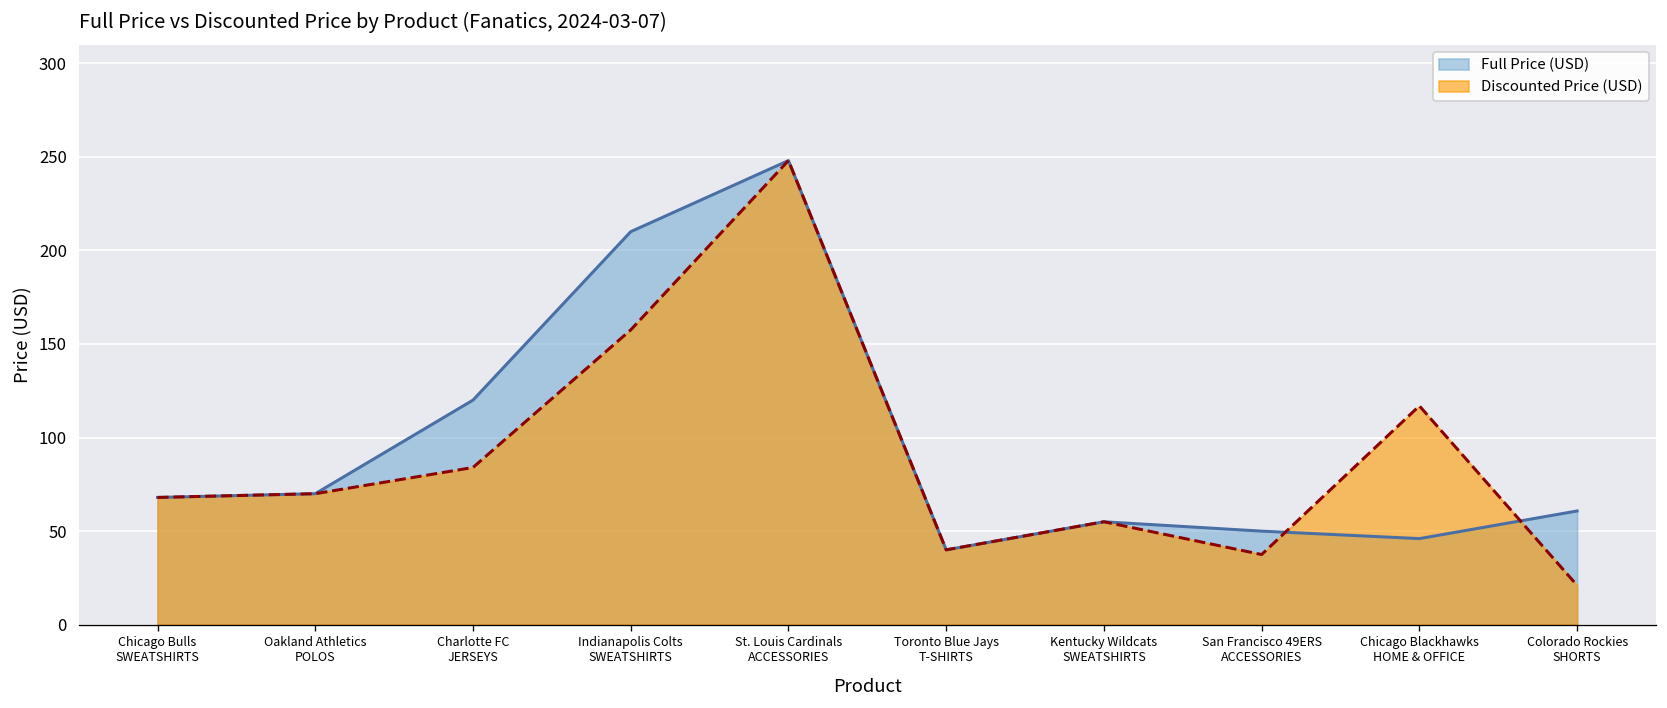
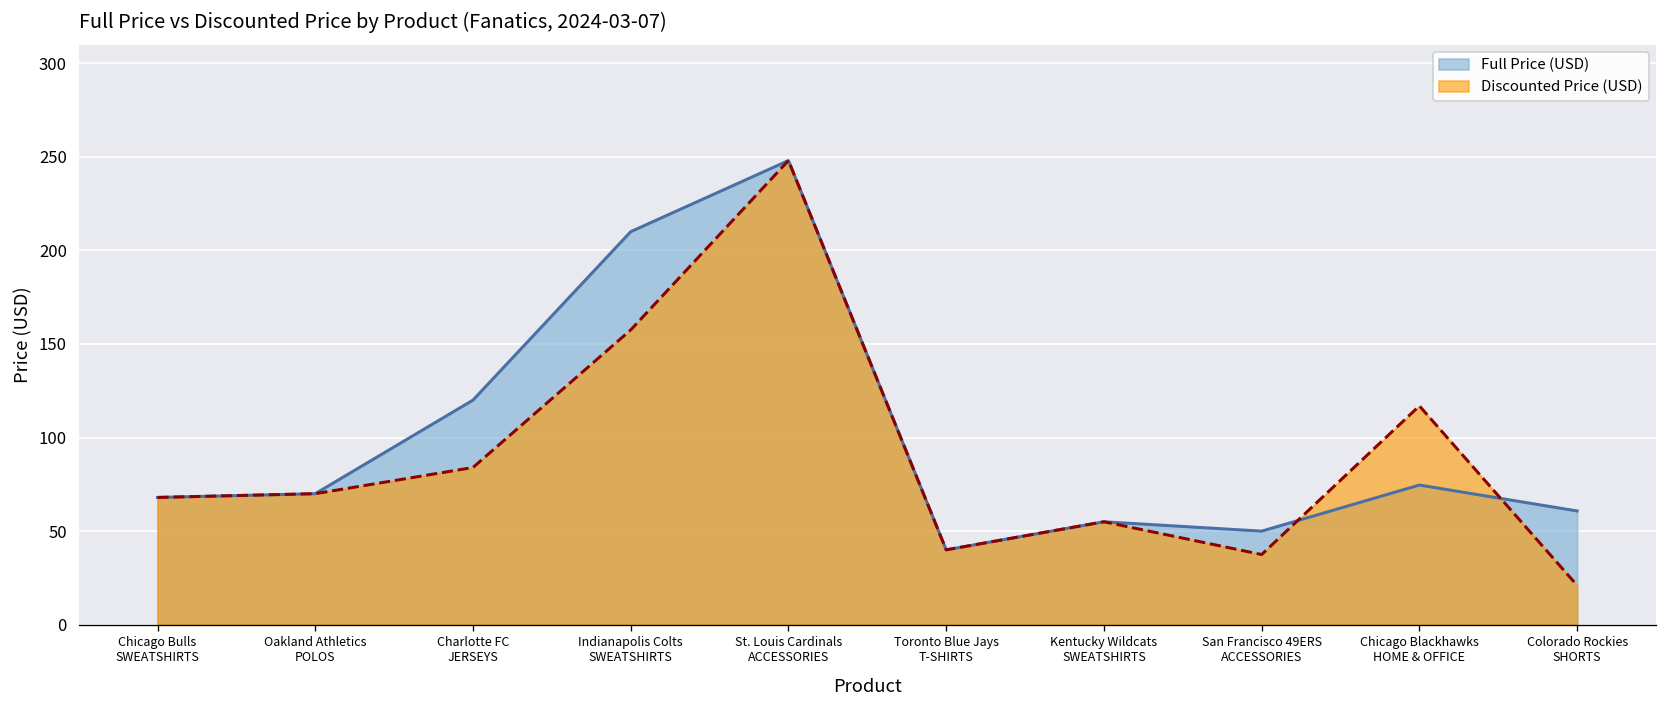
  {
    "Full Price (USD)": {
      "Charlotte FC JERSEYS": 120,
      "Indianapolis Colts SWEATSHIRTS": 210,
      "San Francisco 49ERS ACCESSORIES": 50,
-     "Chicago Blackhawks HOME & OFFICE": 46,
+     "Chicago Blackhawks HOME & OFFICE": 75,
      "Colorado Rockies SHORTS": 61
    },
    "Discounted Price (USD)": {
      "Charlotte FC JERSEYS": 84,
      "Indianapolis Colts SWEATSHIRTS": 157,
      "San Francisco 49ERS ACCESSORIES": 37,
      "Chicago Blackhawks HOME & OFFICE": 117,
      "Colorado Rockies SHORTS": 21
    }
  }
